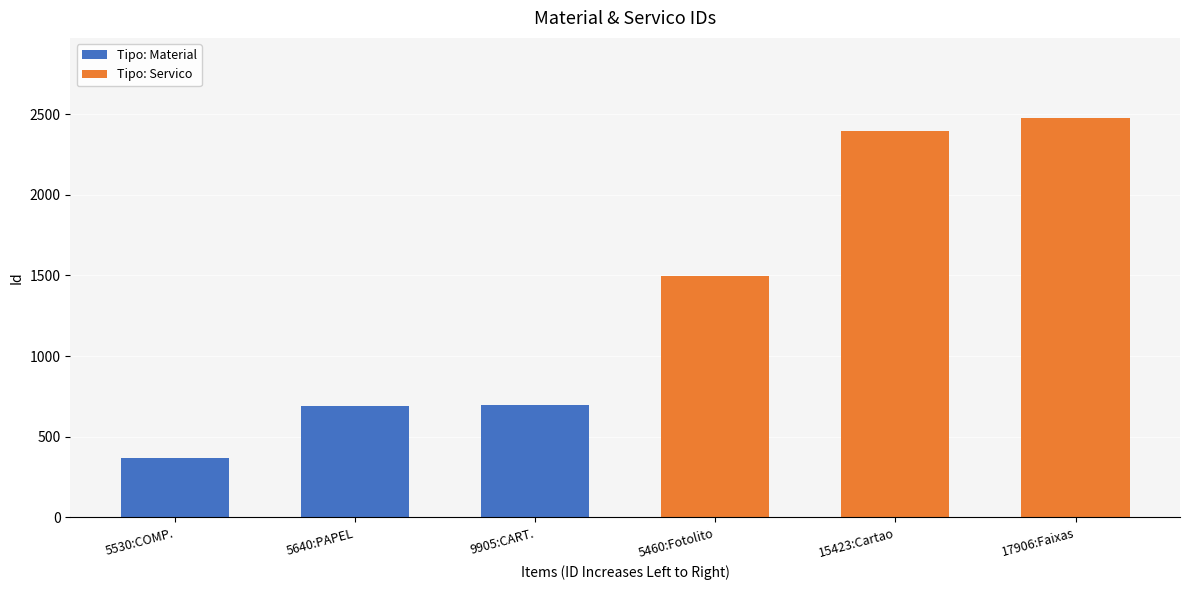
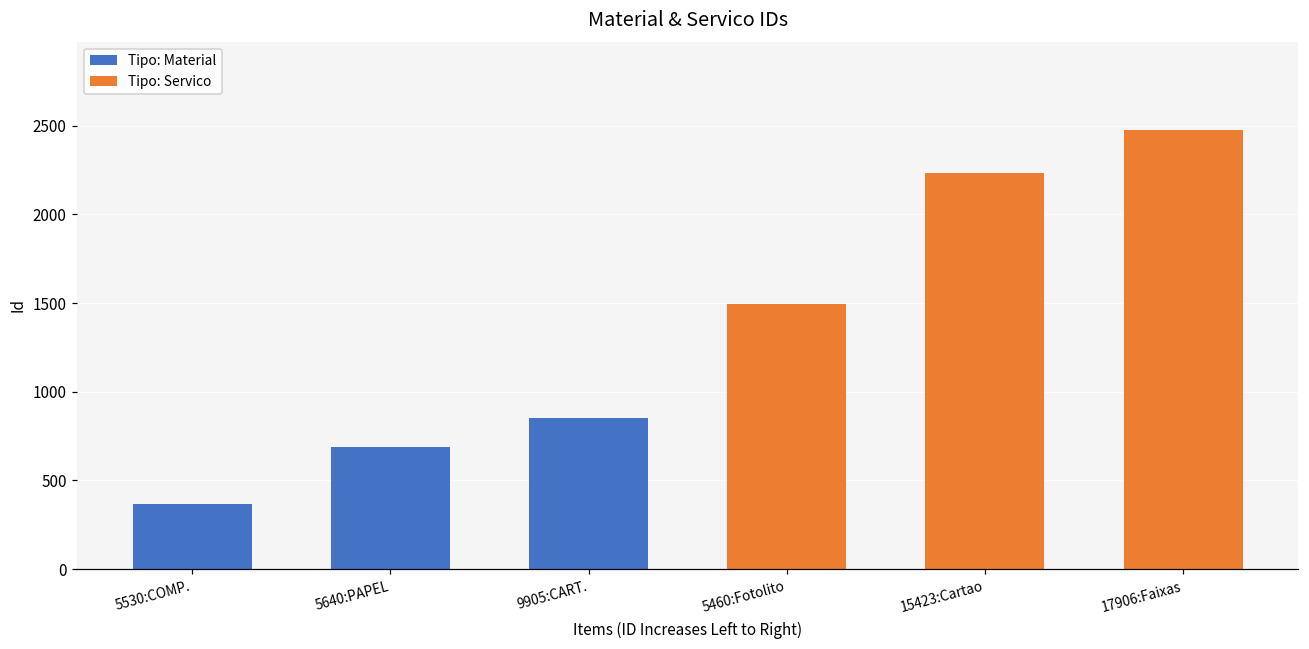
  {
    "Tipo: Material": {
      "5530:COMP.": 370,
      "5640:PAPEL": 690,
-     "9905:CART.": 700
+     "9905:CART.": 850
    },
    "Tipo: Servico": {
      "5460:Fotolito": 1490,
-     "15423:Cartao": 2400,
+     "15423:Cartao": 2230,
      "17906:Faixas": 2480
    }
  }
